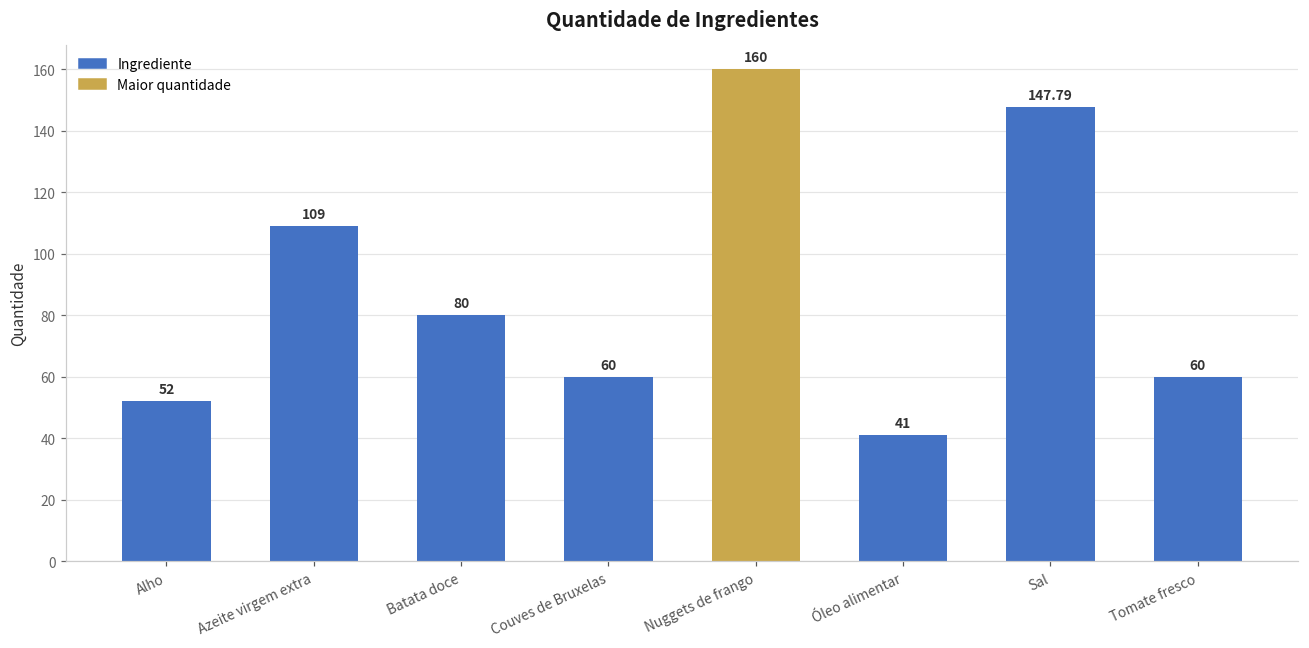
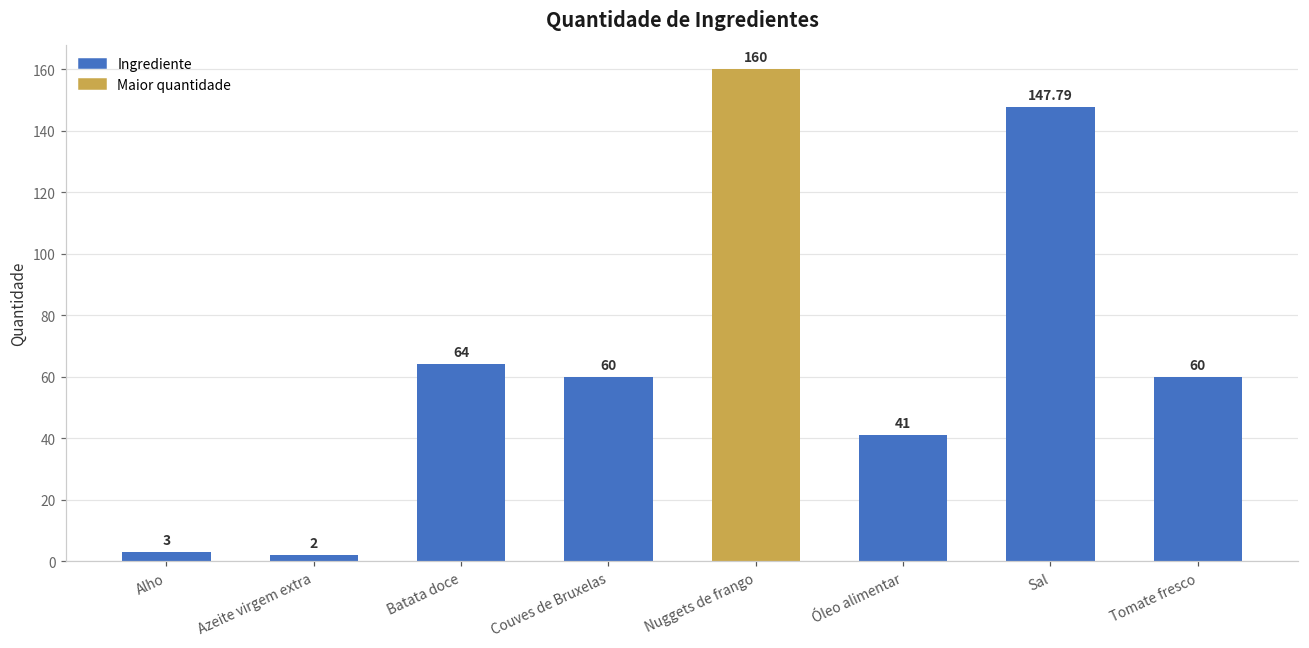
  {
-   "Alho": 52,
-   "Azeite virgem extra": 109,
-   "Batata doce": 80,
+   "Alho": 3,
+   "Azeite virgem extra": 2,
+   "Batata doce": 64,
    "Couves de Bruxelas": 60,
    "Nuggets de frango": 160,
    "Óleo alimentar": 41,
    "Sal": 147.79,
    "Tomate fresco": 60
  }
